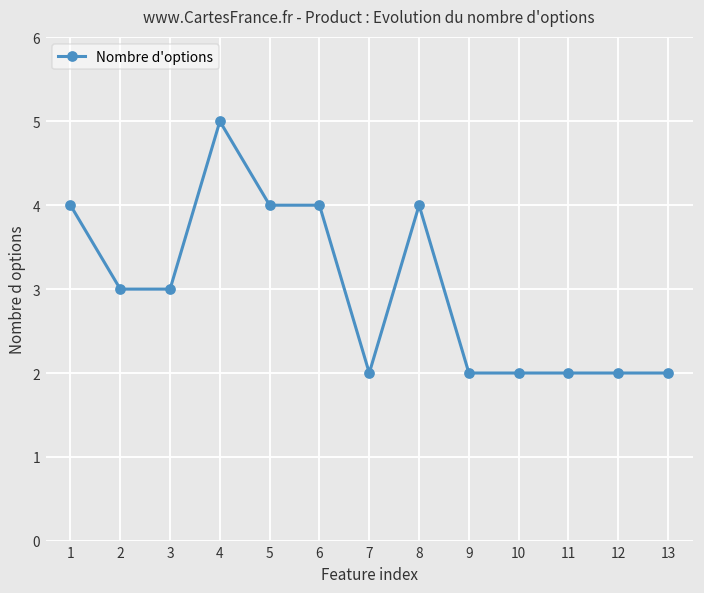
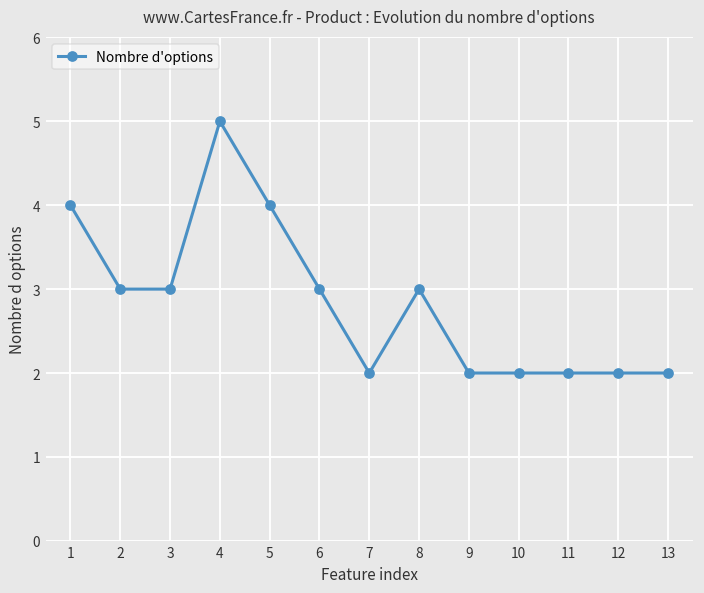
  {
    "1": 4,
    "2": 3,
    "3": 3,
    "4": 5,
    "5": 4,
-   "6": 4,
+   "6": 3,
    "7": 2,
-   "8": 4,
+   "8": 3,
    "9": 2,
    "10": 2,
    "11": 2,
    "12": 2,
    "13": 2
  }
